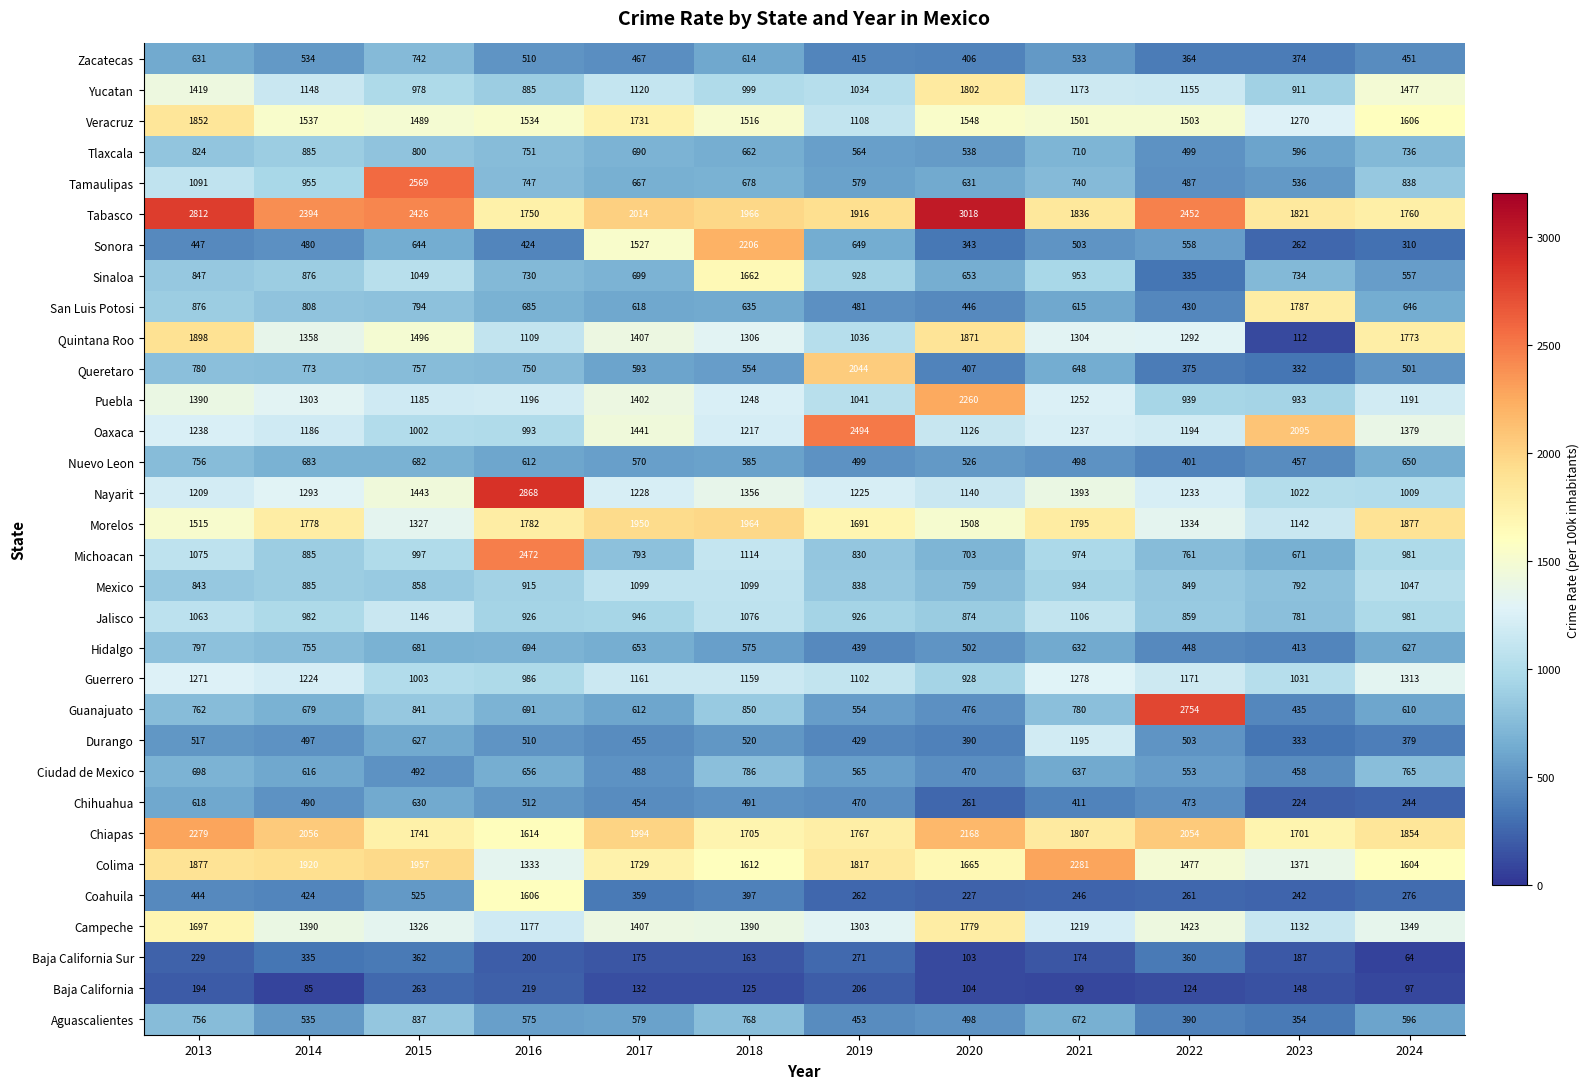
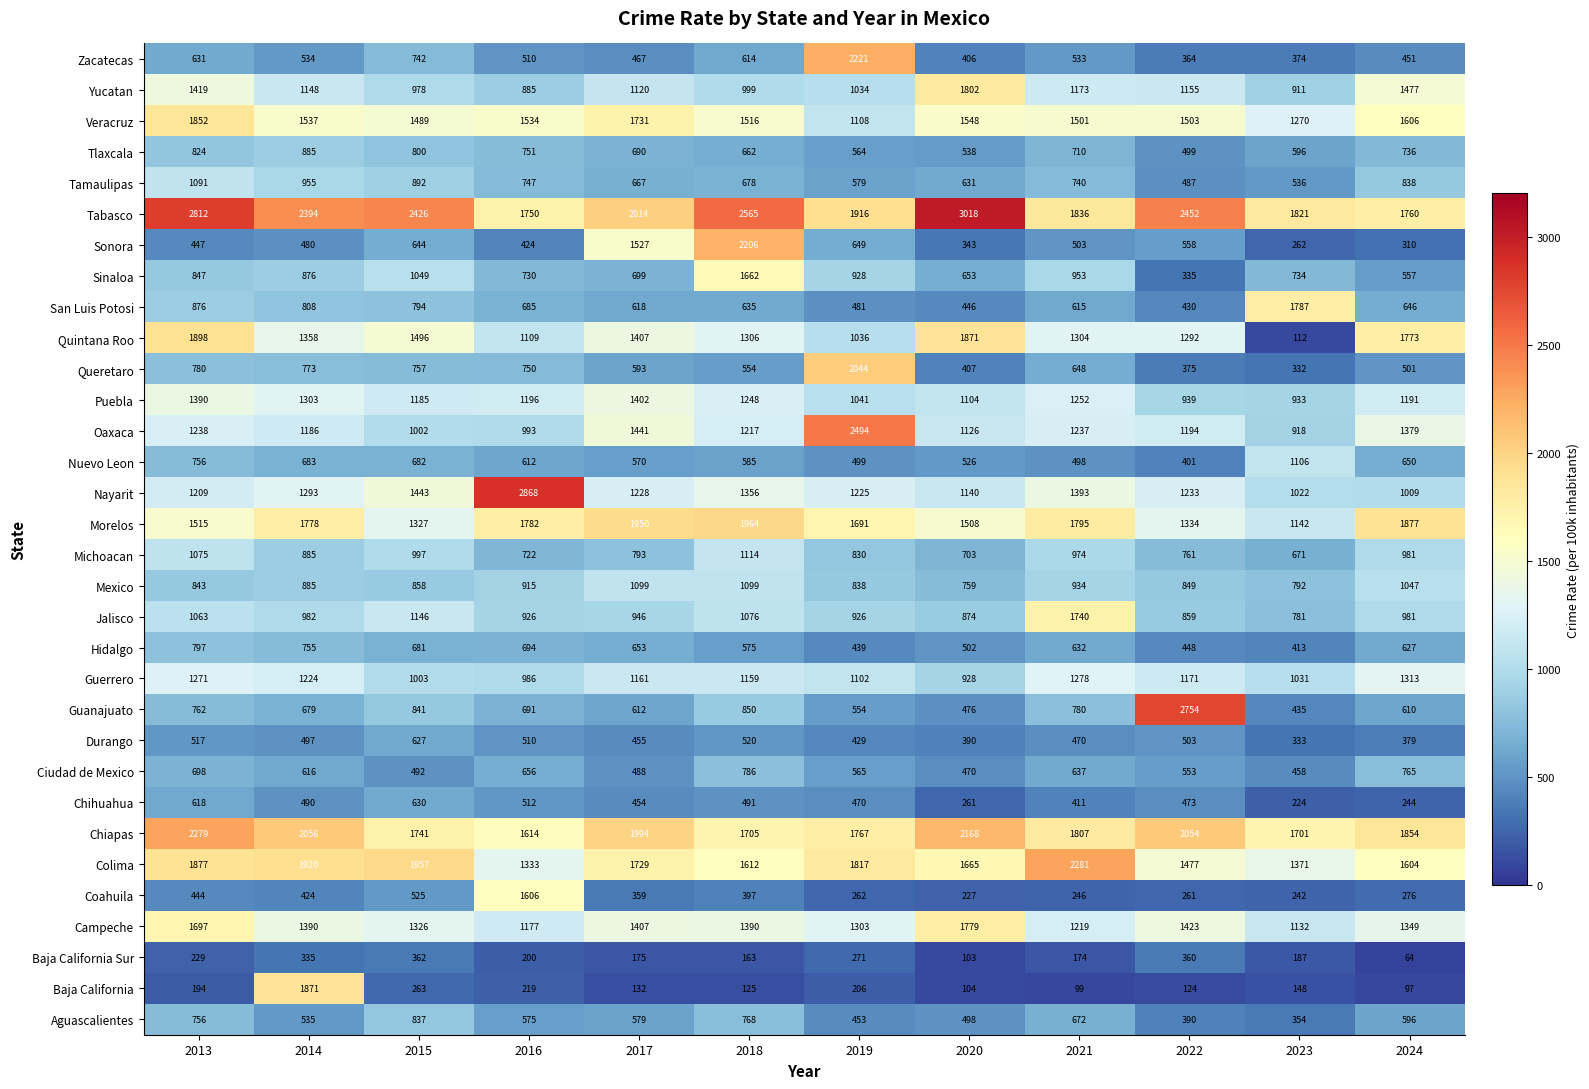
  {
    "Zacatecas": {
      "2013": 631,
      "2014": 534,
      "2015": 742,
      "2016": 510,
      "2017": 467,
      "2018": 614,
-     "2019": 415,
+     "2019": 2221,
      "2020": 406,
      "2021": 533,
      "2022": 364,
      "2023": 374,
      "2024": 451
    },
    "Tamaulipas": {
      "2013": 1091,
      "2014": 955,
-     "2015": 2569,
+     "2015": 892,
      "2016": 747,
      "2017": 667,
      "2018": 678,
      "2019": 579,
      "2020": 631,
      "2021": 740,
      "2022": 487,
      "2023": 536,
      "2024": 838
    },
    "Tabasco": {
      "2013": 2812,
      "2014": 2394,
      "2015": 2426,
      "2016": 1750,
      "2017": 2014,
-     "2018": 1966,
+     "2018": 2565,
      "2019": 1916,
      "2020": 3018,
      "2021": 1836,
      "2022": 2452,
      "2023": 1821,
      "2024": 1760
    },
    "Puebla": {
      "2013": 1390,
      "2014": 1303,
      "2015": 1185,
      "2016": 1196,
      "2017": 1402,
      "2018": 1248,
      "2019": 1041,
-     "2020": 2260,
+     "2020": 1104,
      "2021": 1252,
      "2022": 939,
      "2023": 933,
      "2024": 1191
    },
    "Oaxaca": {
      "2013": 1238,
      "2014": 1186,
      "2015": 1002,
      "2016": 993,
      "2017": 1441,
      "2018": 1217,
      "2019": 2494,
      "2020": 1126,
      "2021": 1237,
      "2022": 1194,
-     "2023": 2095,
+     "2023": 918,
      "2024": 1379
    },
    "Nuevo Leon": {
      "2013": 756,
      "2014": 683,
      "2015": 682,
      "2016": 612,
      "2017": 570,
      "2018": 585,
      "2019": 499,
      "2020": 526,
      "2021": 498,
      "2022": 401,
-     "2023": 457,
+     "2023": 1106,
      "2024": 650
    },
    "Michoacan": {
      "2013": 1075,
      "2014": 885,
      "2015": 997,
-     "2016": 2472,
+     "2016": 722,
      "2017": 793,
      "2018": 1114,
      "2019": 830,
      "2020": 703,
      "2021": 974,
      "2022": 761,
      "2023": 671,
      "2024": 981
    },
    "Jalisco": {
      "2013": 1063,
      "2014": 982,
      "2015": 1146,
      "2016": 926,
      "2017": 946,
      "2018": 1076,
      "2019": 926,
      "2020": 874,
-     "2021": 1106,
+     "2021": 1740,
      "2022": 859,
      "2023": 781,
      "2024": 981
    },
    "Durango": {
      "2013": 517,
      "2014": 497,
      "2015": 627,
      "2016": 510,
      "2017": 455,
      "2018": 520,
      "2019": 429,
      "2020": 390,
-     "2021": 1195,
+     "2021": 470,
      "2022": 503,
      "2023": 333,
      "2024": 379
    },
    "Baja California": {
      "2013": 194,
-     "2014": 85,
+     "2014": 1871,
      "2015": 263,
      "2016": 219,
      "2017": 132,
      "2018": 125,
      "2019": 206,
      "2020": 104,
      "2021": 99,
      "2022": 124,
      "2023": 148,
      "2024": 97
    }
  }
